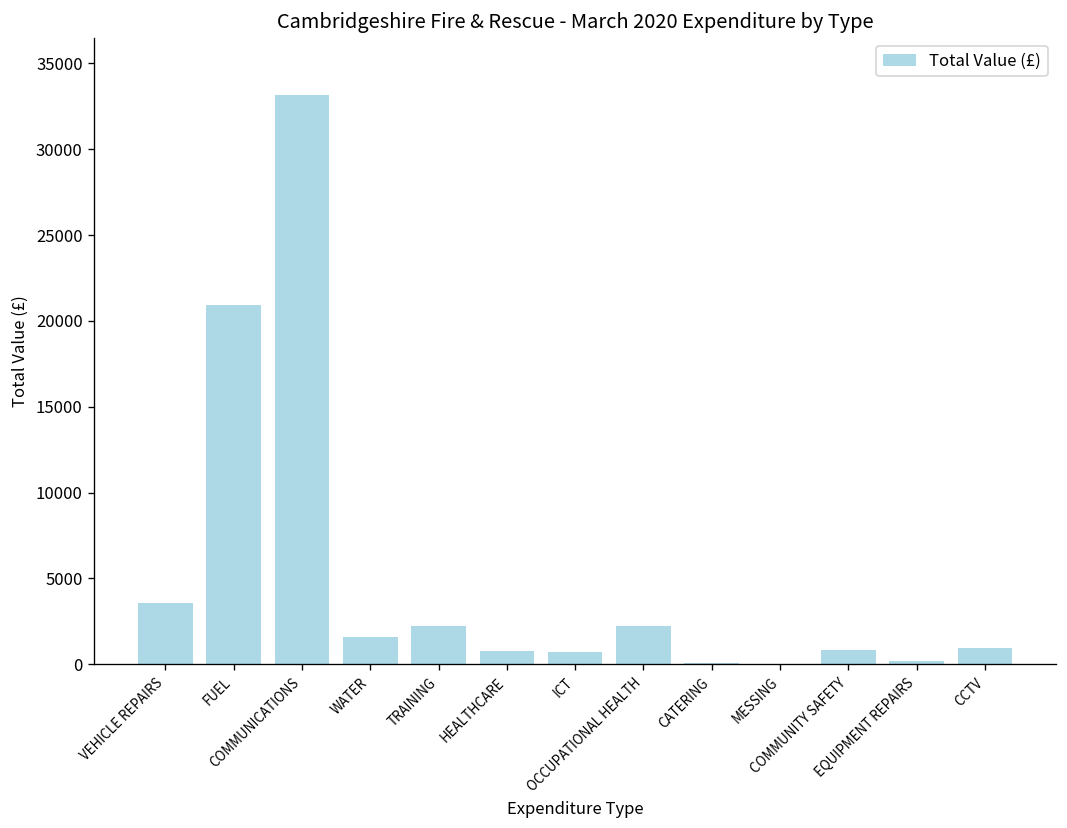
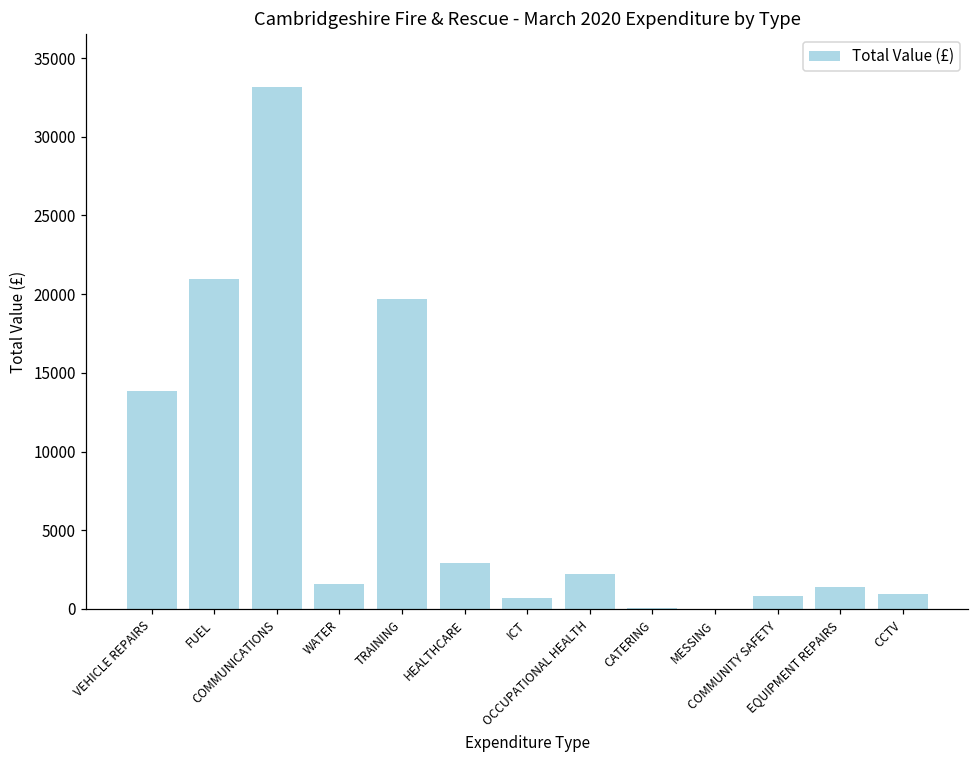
  {
-   "VEHICLE REPAIRS": 3600,
+   "VEHICLE REPAIRS": 13800,
    "FUEL": 20900,
    "COMMUNICATIONS": 33200,
    "WATER": 1600,
-   "TRAINING": 2200,
-   "HEALTHCARE": 800,
+   "TRAINING": 19700,
+   "HEALTHCARE": 2900,
    "ICT": 700,
    "OCCUPATIONAL HEALTH": 2200,
    "COMMUNITY SAFETY": 800,
-   "EQUIPMENT REPAIRS": 200,
+   "EQUIPMENT REPAIRS": 1400,
    "CCTV": 1000
  }
